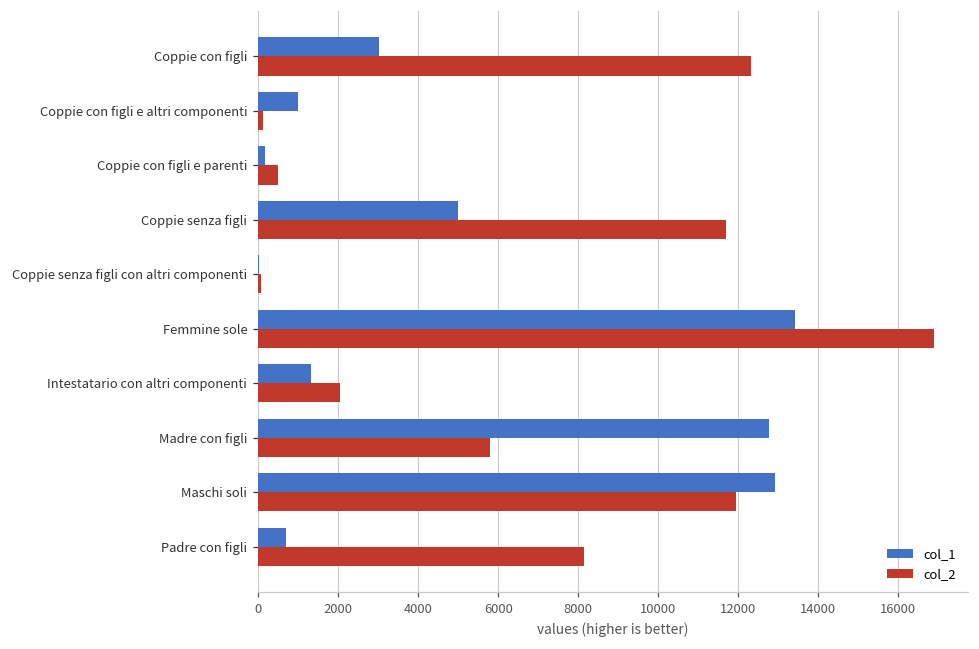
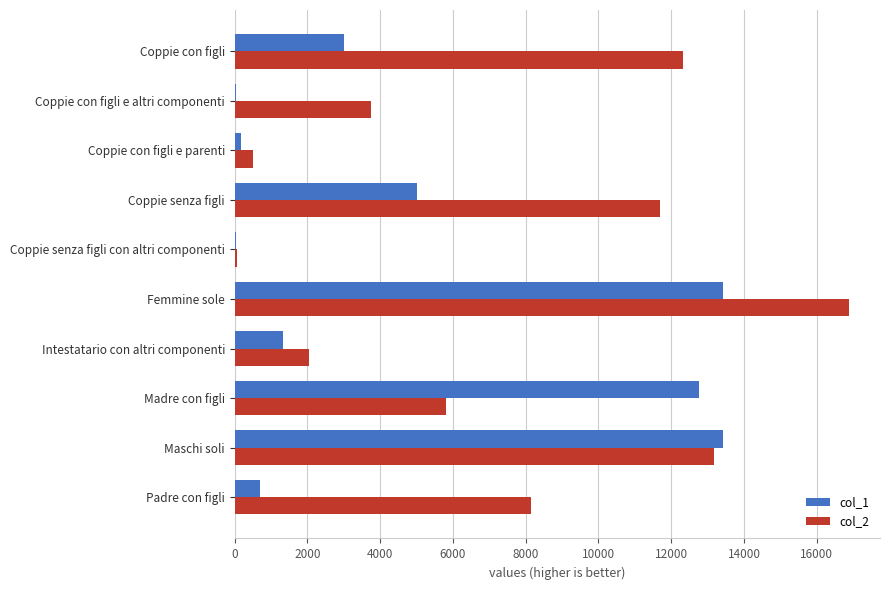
  {
    "col_1": {
      "Coppie con figli": 3000,
-     "Coppie con figli e altri componenti": 1000,
+     "Coppie con figli e altri componenti": 0,
      "Coppie con figli e parenti": 200,
      "Coppie senza figli": 5000,
      "Femmine sole": 13400,
      "Intestatario con altri componenti": 1300,
      "Madre con figli": 12800,
-     "Maschi soli": 12900,
+     "Maschi soli": 13400,
      "Padre con figli": 700
    },
    "col_2": {
      "Coppie con figli": 12300,
-     "Coppie con figli e altri componenti": 100,
+     "Coppie con figli e altri componenti": 3800,
      "Coppie con figli e parenti": 500,
      "Coppie senza figli": 11700,
      "Coppie senza figli con altri componenti": 100,
      "Femmine sole": 16900,
      "Intestatario con altri componenti": 2000,
      "Madre con figli": 5800,
-     "Maschi soli": 12000,
+     "Maschi soli": 13200,
      "Padre con figli": 8100
    }
  }
